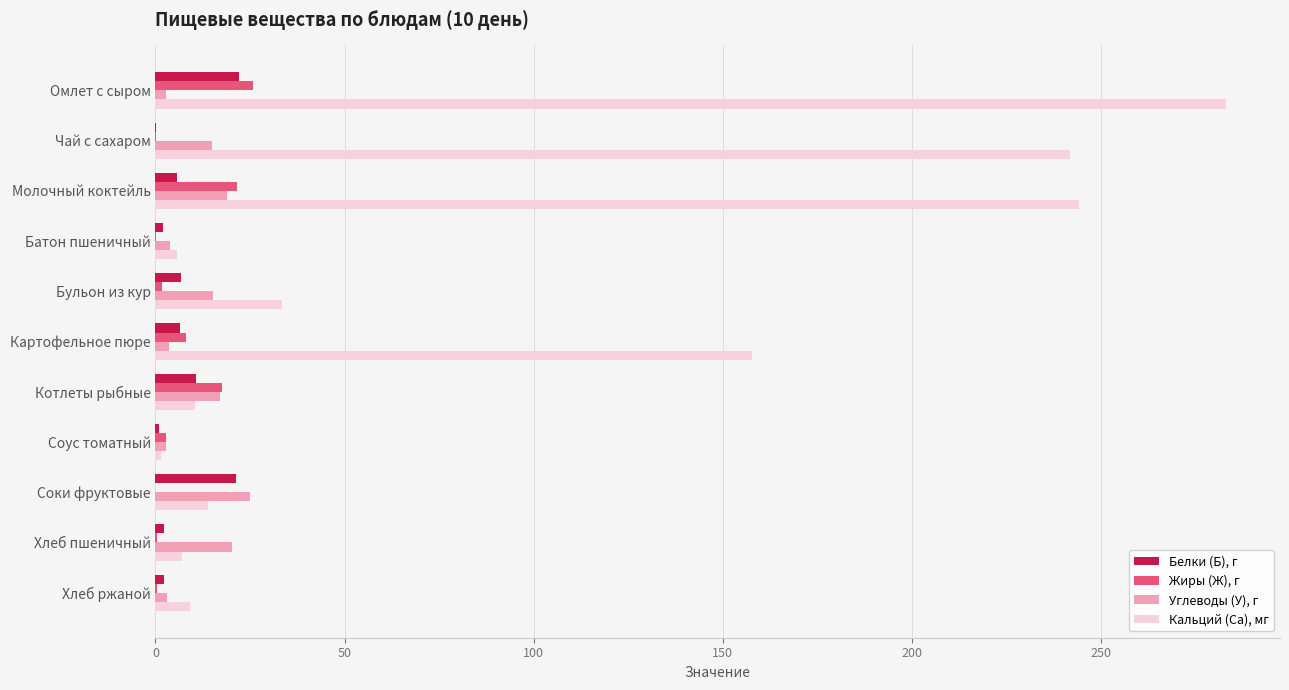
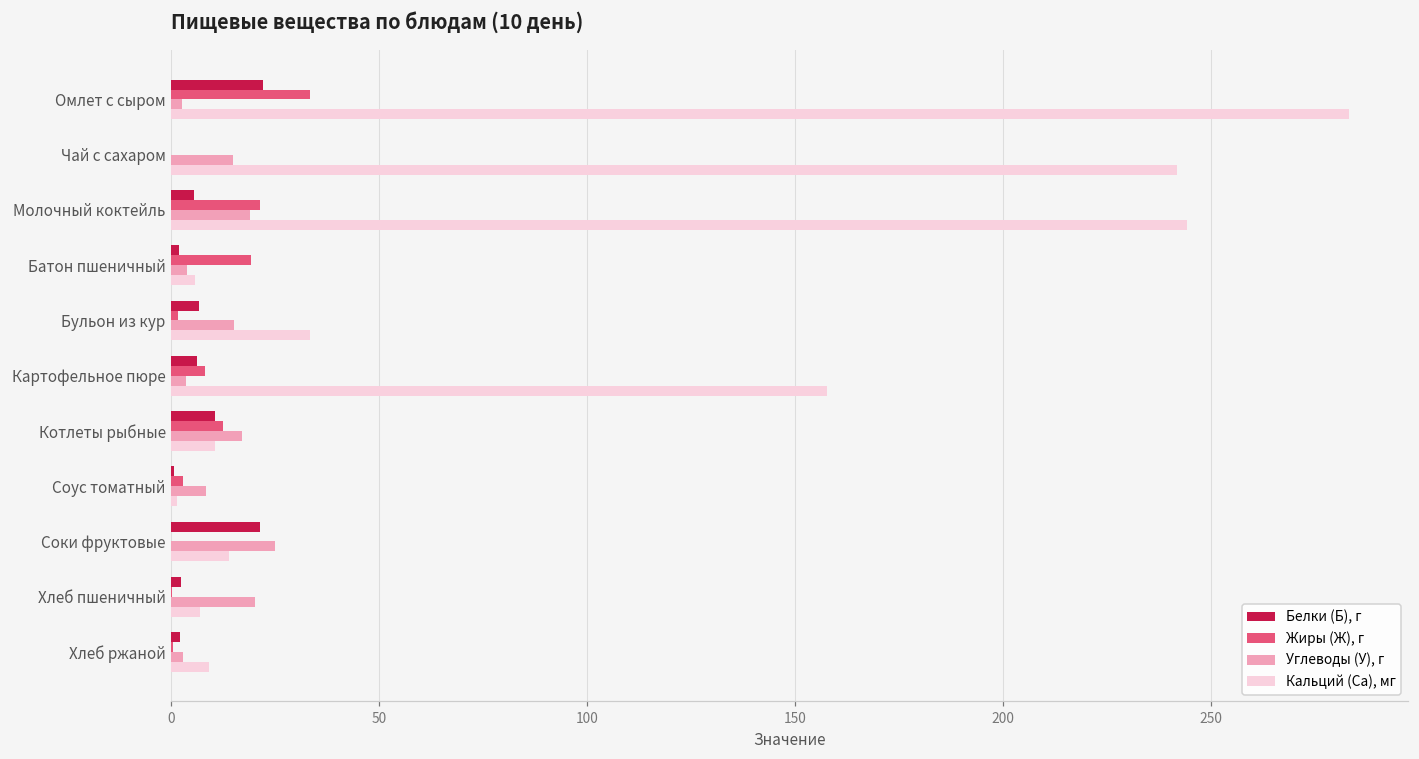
  {
    "Белки (Б), г": {
      "Омлет с сыром": 22,
      "Молочный коктейль": 6,
      "Батон пшеничный": 2,
      "Бульон из кур": 7,
      "Картофельное пюре": 6,
      "Котлеты рыбные": 11,
      "Соус томатный": 1,
      "Соки фруктовые": 21,
      "Хлеб пшеничный": 2,
      "Хлеб ржаной": 2
    },
    "Жиры (Ж), г": {
-     "Омлет с сыром": 26,
+     "Омлет с сыром": 33,
      "Молочный коктейль": 22,
-     "Батон пшеничный": 0,
+     "Батон пшеничный": 19,
      "Бульон из кур": 2,
      "Картофельное пюре": 8,
-     "Котлеты рыбные": 18,
+     "Котлеты рыбные": 13,
      "Соус томатный": 3,
      "Соки фруктовые": 0
    },
    "Углеводы (У), г": {
      "Омлет с сыром": 3,
      "Чай с сахаром": 15,
      "Молочный коктейль": 19,
      "Батон пшеничный": 4,
      "Бульон из кур": 15,
      "Картофельное пюре": 4,
      "Котлеты рыбные": 17,
-     "Соус томатный": 3,
+     "Соус томатный": 9,
      "Соки фруктовые": 25,
      "Хлеб пшеничный": 20,
      "Хлеб ржаной": 3
    },
    "Кальций (Ca), мг": {
      "Омлет с сыром": 283,
      "Чай с сахаром": 242,
      "Молочный коктейль": 244,
      "Батон пшеничный": 6,
      "Бульон из кур": 34,
      "Картофельное пюре": 158,
      "Котлеты рыбные": 11,
      "Соус томатный": 2,
      "Соки фруктовые": 14,
      "Хлеб пшеничный": 7,
      "Хлеб ржаной": 9
    }
  }
